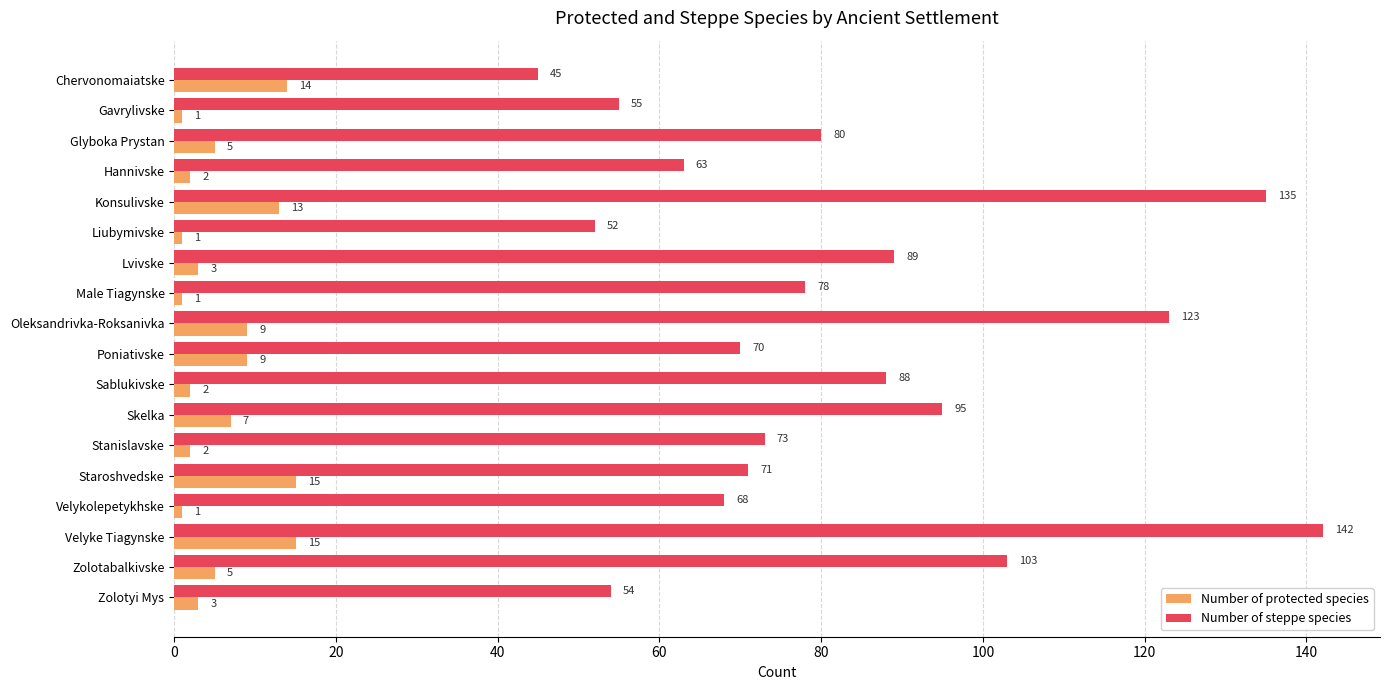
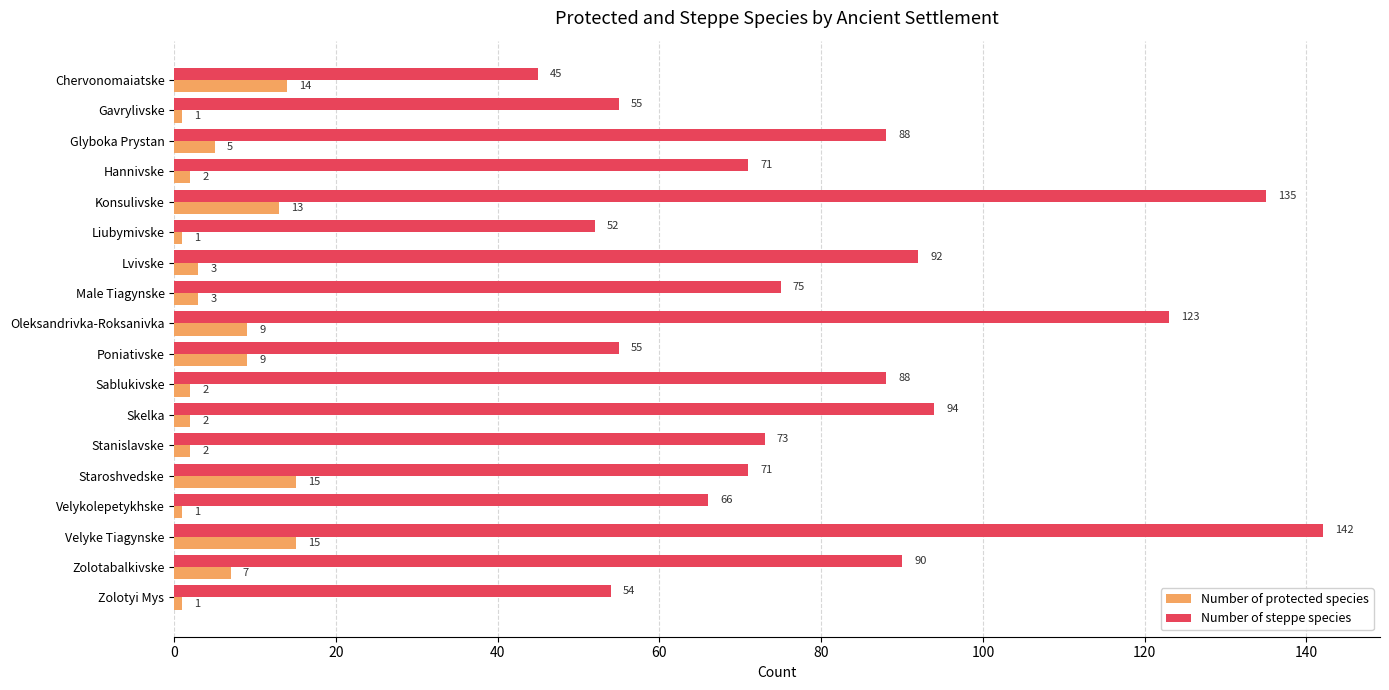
  {
    "Number of protected species": {
      "Chervonomaiatske": 14,
      "Gavrylivske": 1,
      "Glyboka Prystan": 5,
      "Hannivske": 2,
      "Konsulivske": 13,
      "Liubymivske": 1,
      "Lvivske": 3,
-     "Male Tiagynske": 1,
+     "Male Tiagynske": 3,
      "Oleksandrivka-Roksanivka": 9,
      "Poniativske": 9,
      "Sablukivske": 2,
-     "Skelka": 7,
+     "Skelka": 2,
      "Stanislavske": 2,
      "Staroshvedske": 15,
      "Velykolepetykhske": 1,
      "Velyke Tiagynske": 15,
-     "Zolotabalkivske": 5,
-     "Zolotyi Mys": 3
+     "Zolotabalkivske": 7,
+     "Zolotyi Mys": 1
    },
    "Number of steppe species": {
      "Chervonomaiatske": 45,
      "Gavrylivske": 55,
-     "Glyboka Prystan": 80,
-     "Hannivske": 63,
+     "Glyboka Prystan": 88,
+     "Hannivske": 71,
      "Konsulivske": 135,
      "Liubymivske": 52,
-     "Lvivske": 89,
-     "Male Tiagynske": 78,
+     "Lvivske": 92,
+     "Male Tiagynske": 75,
      "Oleksandrivka-Roksanivka": 123,
-     "Poniativske": 70,
+     "Poniativske": 55,
      "Sablukivske": 88,
-     "Skelka": 95,
+     "Skelka": 94,
      "Stanislavske": 73,
      "Staroshvedske": 71,
-     "Velykolepetykhske": 68,
+     "Velykolepetykhske": 66,
      "Velyke Tiagynske": 142,
-     "Zolotabalkivske": 103,
+     "Zolotabalkivske": 90,
      "Zolotyi Mys": 54
    }
  }
